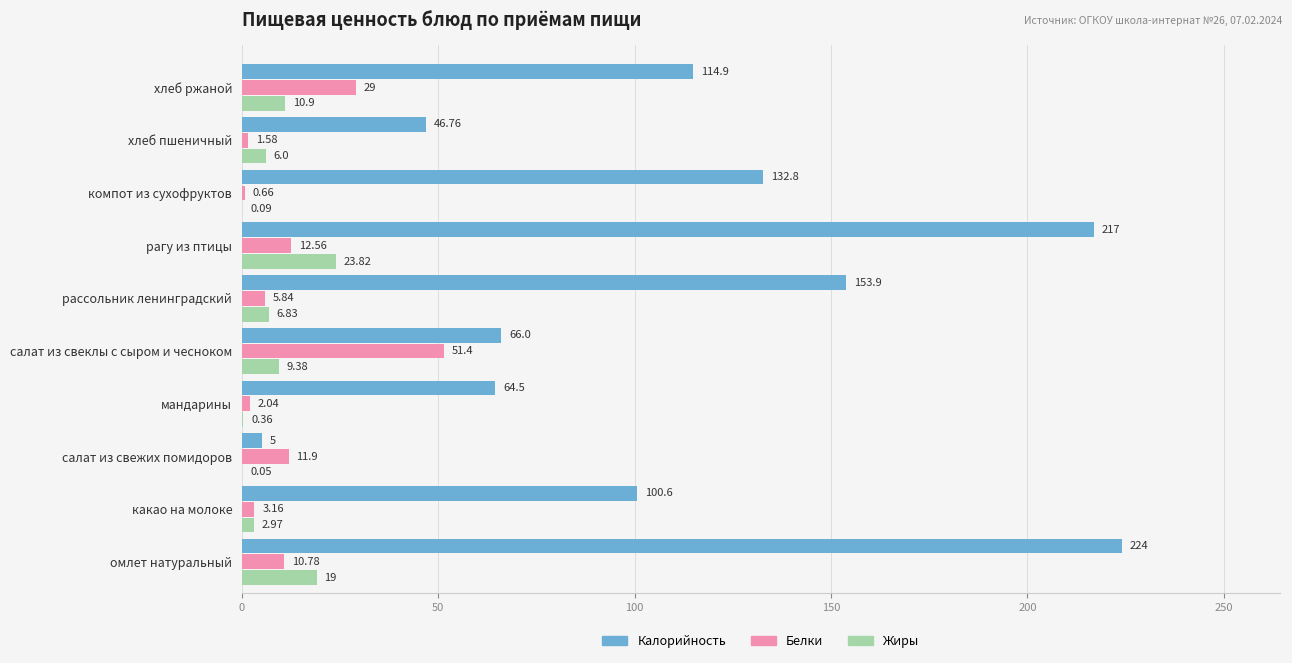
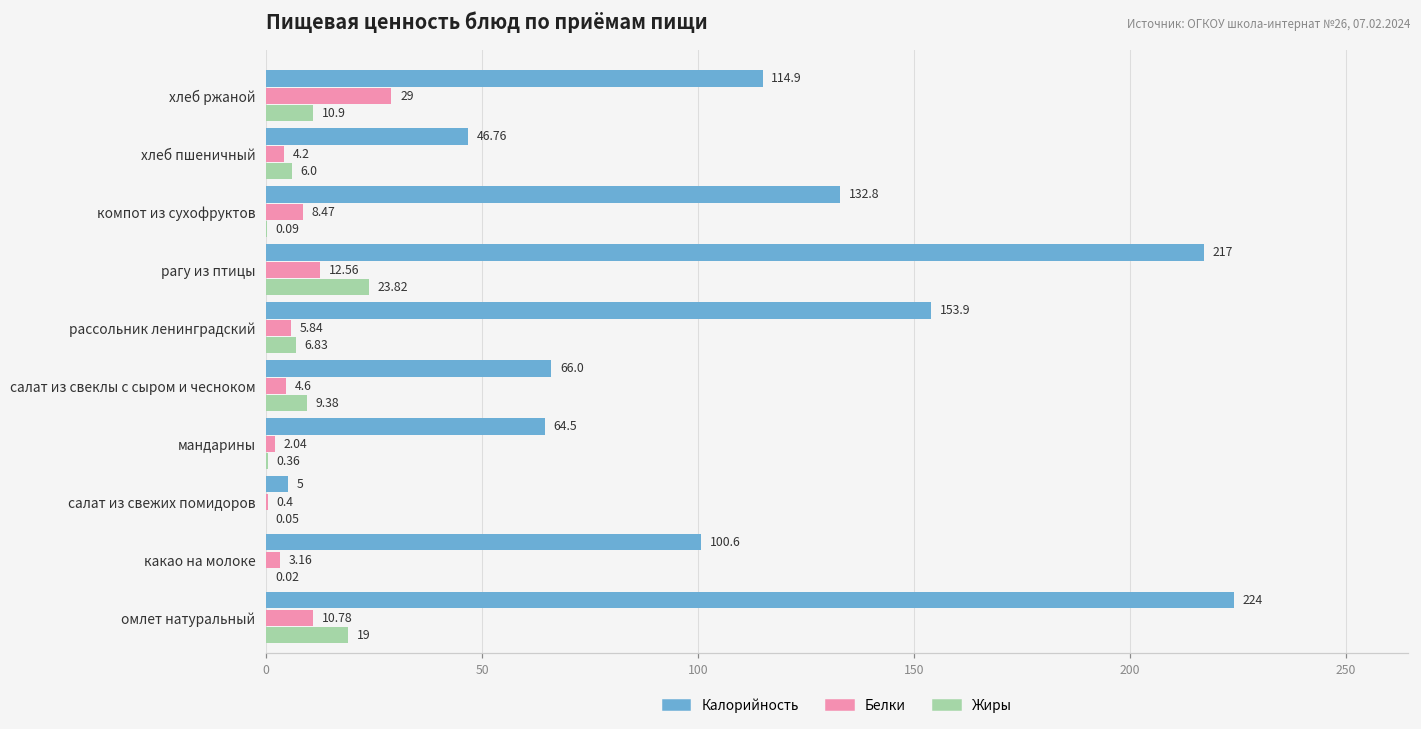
  {
    "Калорийность": {
      "хлеб ржаной": 114.9,
      "хлеб пшеничный": 46.76,
      "компот из сухофруктов": 132.8,
      "рагу из птицы": 217,
      "рассольник ленинградский": 153.9,
      "салат из свеклы с сыром и чесноком": 66.0,
      "мандарины": 64.5,
      "салат из свежих помидоров": 5,
      "какао на молоке": 100.6,
      "омлет натуральный": 224
    },
    "Белки": {
      "хлеб ржаной": 29,
-     "хлеб пшеничный": 1.58,
-     "компот из сухофруктов": 0.66,
+     "хлеб пшеничный": 4.2,
+     "компот из сухофруктов": 8.47,
      "рагу из птицы": 12.56,
      "рассольник ленинградский": 5.84,
-     "салат из свеклы с сыром и чесноком": 51.4,
+     "салат из свеклы с сыром и чесноком": 4.6,
      "мандарины": 2.04,
-     "салат из свежих помидоров": 11.9,
+     "салат из свежих помидоров": 0.4,
      "какао на молоке": 3.16,
      "омлет натуральный": 10.78
    },
    "Жиры": {
      "хлеб ржаной": 10.9,
      "хлеб пшеничный": 6.0,
      "компот из сухофруктов": 0.09,
      "рагу из птицы": 23.82,
      "рассольник ленинградский": 6.83,
      "салат из свеклы с сыром и чесноком": 9.38,
      "мандарины": 0.36,
      "салат из свежих помидоров": 0.05,
-     "какао на молоке": 2.97,
+     "какао на молоке": 0.02,
      "омлет натуральный": 19
    }
  }
